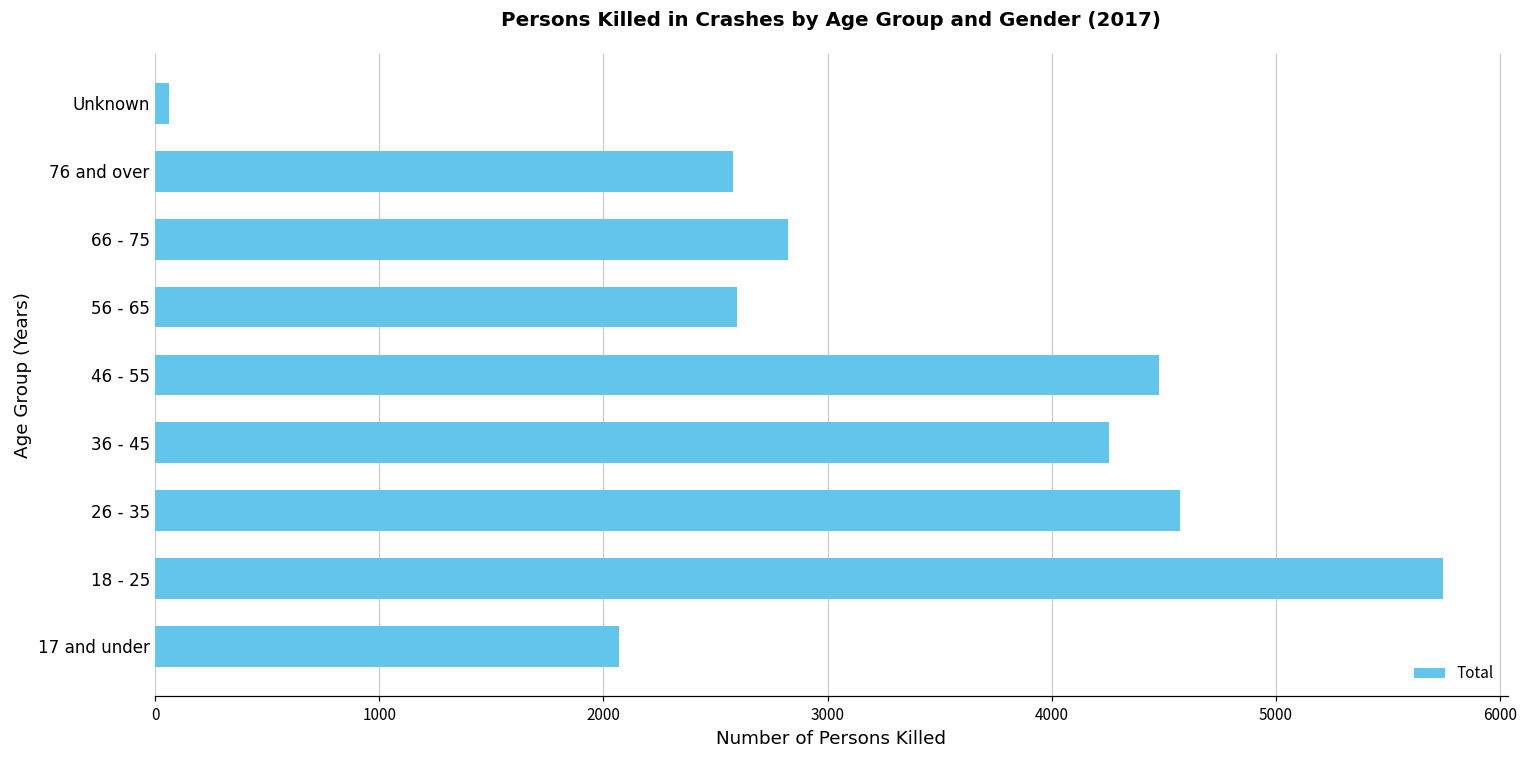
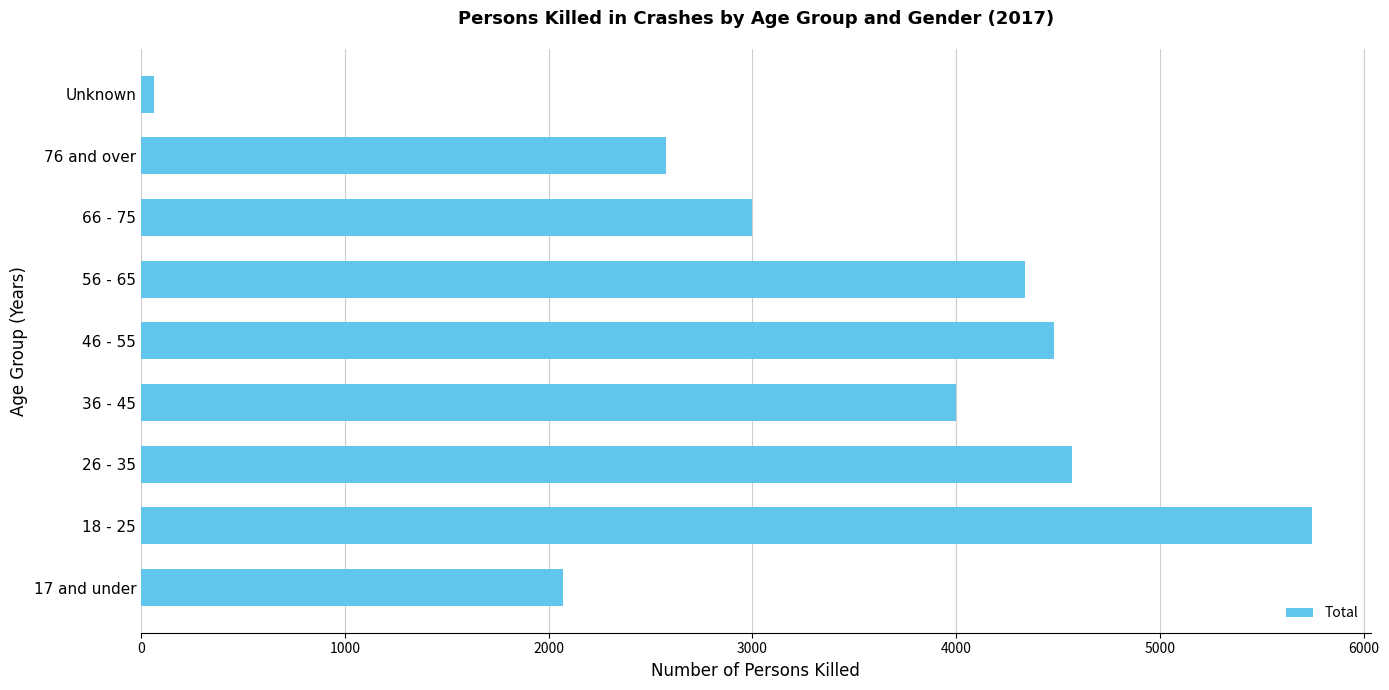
  {
    "Unknown": 60,
    "76 and over": 2580,
-   "66 - 75": 2820,
-   "56 - 65": 2590,
+   "66 - 75": 3000,
+   "56 - 65": 4340,
    "46 - 55": 4480,
-   "36 - 45": 4260,
+   "36 - 45": 4000,
    "26 - 35": 4570,
    "18 - 25": 5750,
    "17 and under": 2070
  }
